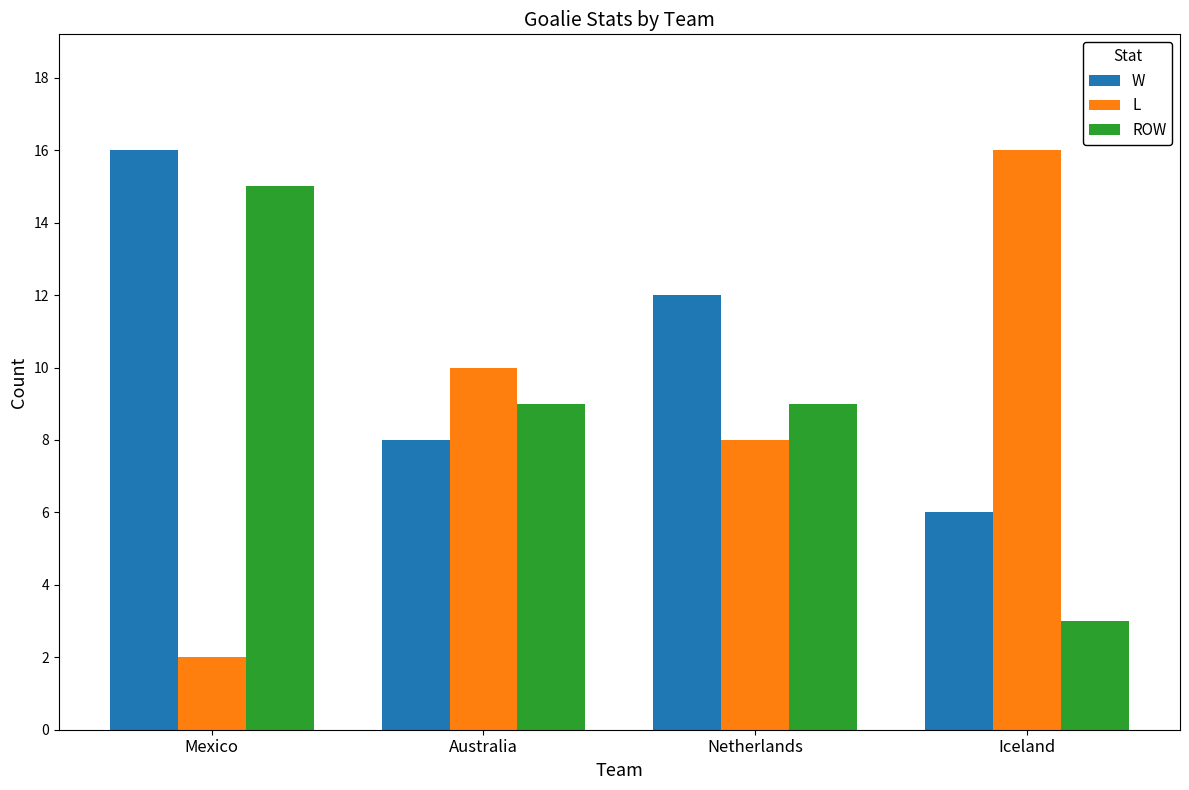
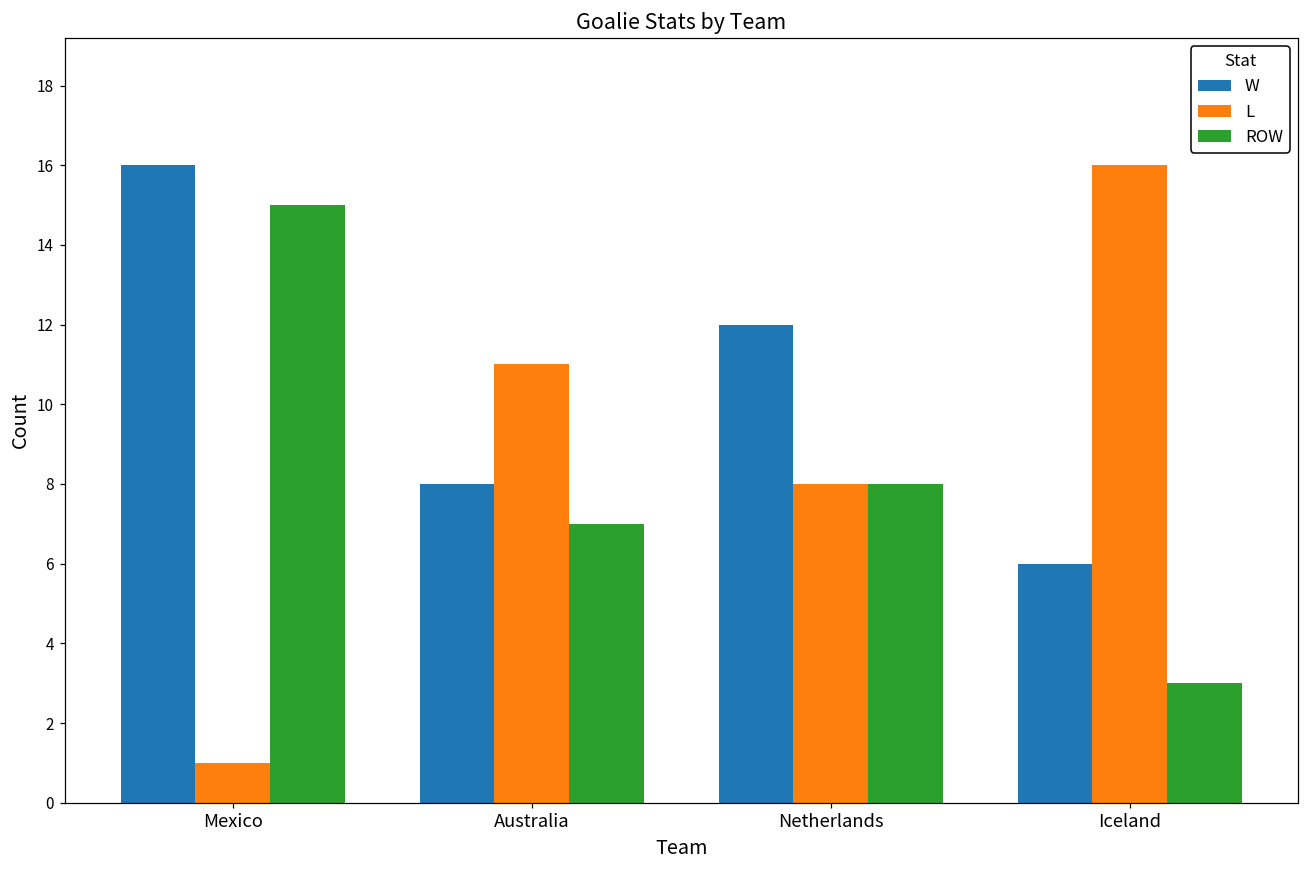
  {
    "W": {
      "Mexico": 16,
      "Australia": 8,
      "Netherlands": 12,
      "Iceland": 6
    },
    "L": {
-     "Mexico": 2,
-     "Australia": 10,
+     "Mexico": 1,
+     "Australia": 11,
      "Netherlands": 8,
      "Iceland": 16
    },
    "ROW": {
      "Mexico": 15,
-     "Australia": 9,
-     "Netherlands": 9,
+     "Australia": 7,
+     "Netherlands": 8,
      "Iceland": 3
    }
  }
